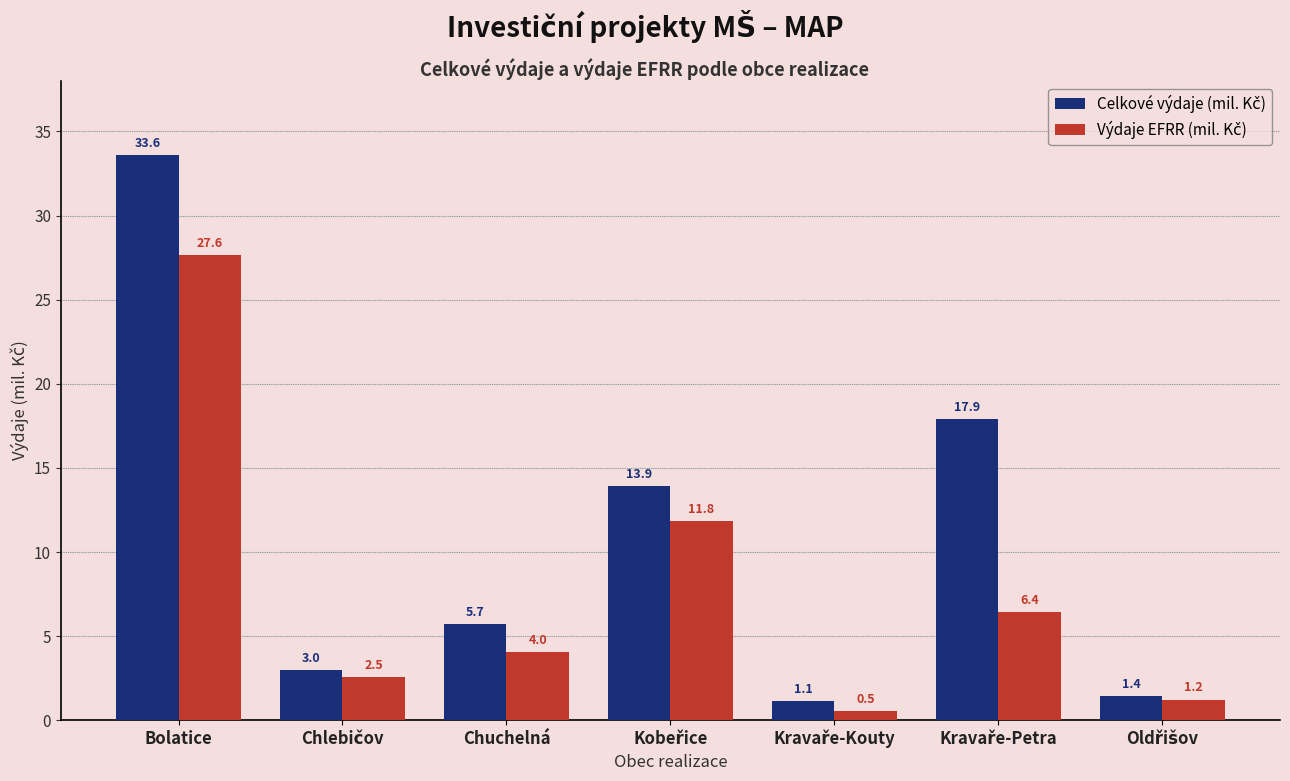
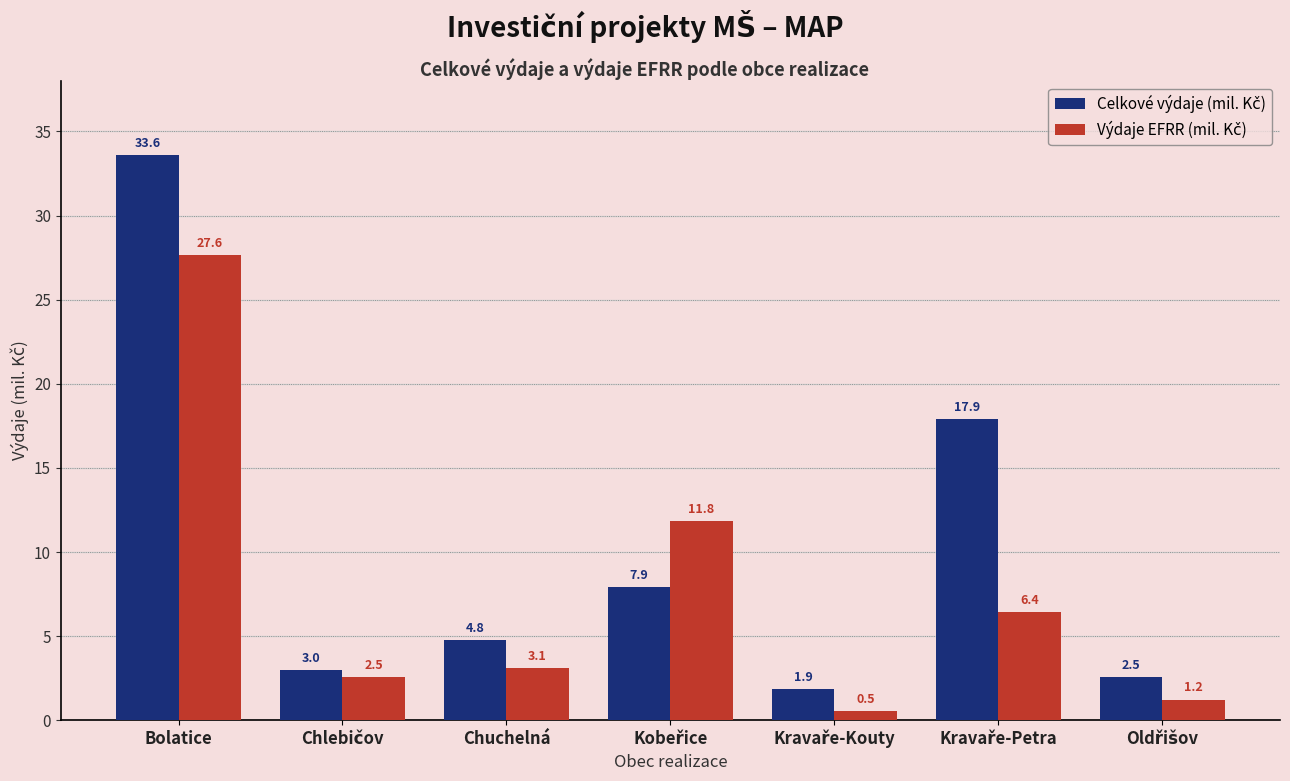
  {
    "Celkové výdaje (mil. Kč)": {
      "Bolatice": 33.6,
      "Chlebičov": 3.0,
-     "Chuchelná": 5.7,
-     "Kobeřice": 13.9,
-     "Kravaře-Kouty": 1.1,
+     "Chuchelná": 4.8,
+     "Kobeřice": 7.9,
+     "Kravaře-Kouty": 1.9,
      "Kravaře-Petra": 17.9,
-     "Oldřišov": 1.4
+     "Oldřišov": 2.5
    },
    "Výdaje EFRR (mil. Kč)": {
      "Bolatice": 27.6,
      "Chlebičov": 2.5,
-     "Chuchelná": 4.0,
+     "Chuchelná": 3.1,
      "Kobeřice": 11.8,
      "Kravaře-Kouty": 0.5,
      "Kravaře-Petra": 6.4,
      "Oldřišov": 1.2
    }
  }
